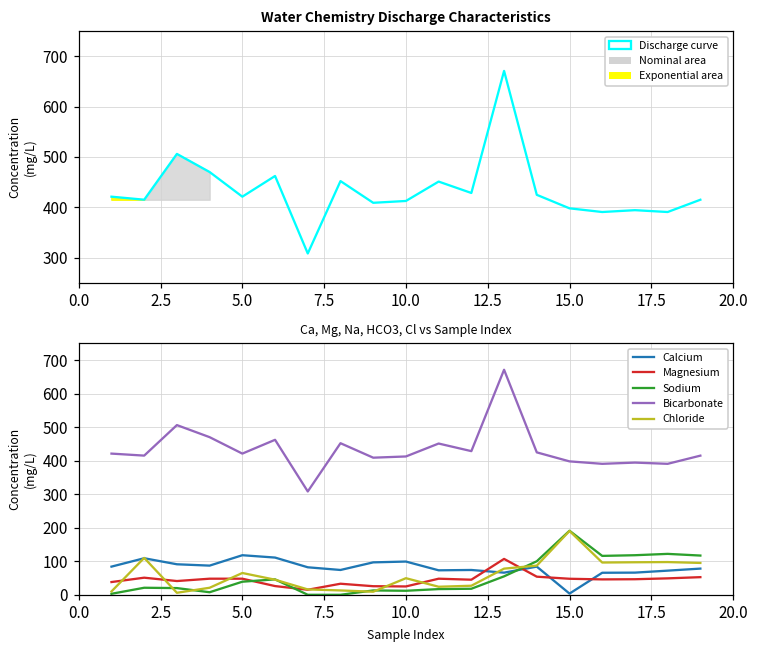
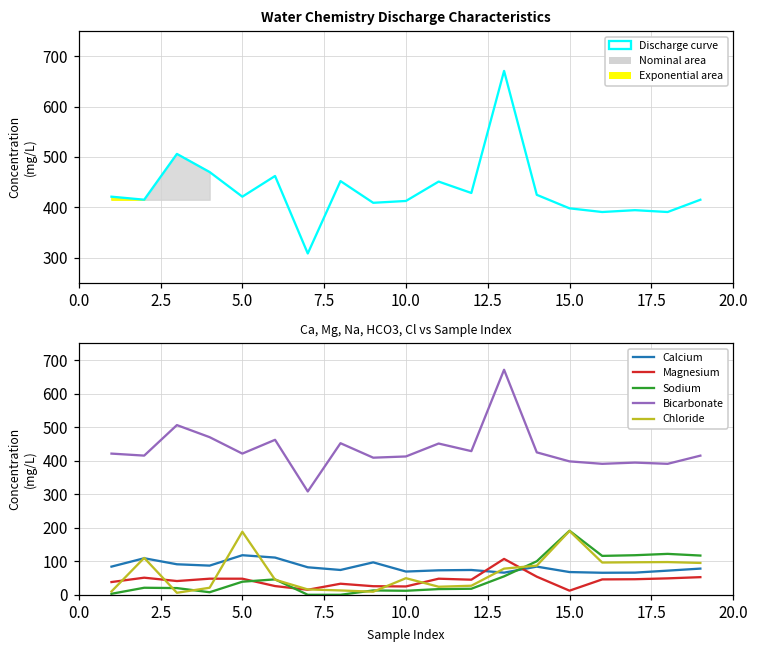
  {
    "Ca, Mg, Na, HCO3, Cl vs Sample Index": {
      "Calcium": {
        "5.0": 120,
-       "10.0": 100,
-       "15.0": 0
+       "10.0": 70,
+       "15.0": 70
      },
      "Magnesium": {
        "5.0": 50,
        "10.0": 20,
-       "15.0": 50
+       "15.0": 10
      },
      "Sodium": {
        "5.0": 40,
        "10.0": 10
      },
      "Bicarbonate": {
        "5.0": 420,
        "10.0": 410,
        "15.0": 400
      },
      "Chloride": {
-       "5.0": 70,
+       "5.0": 190,
        "10.0": 50
      }
    }
  }
